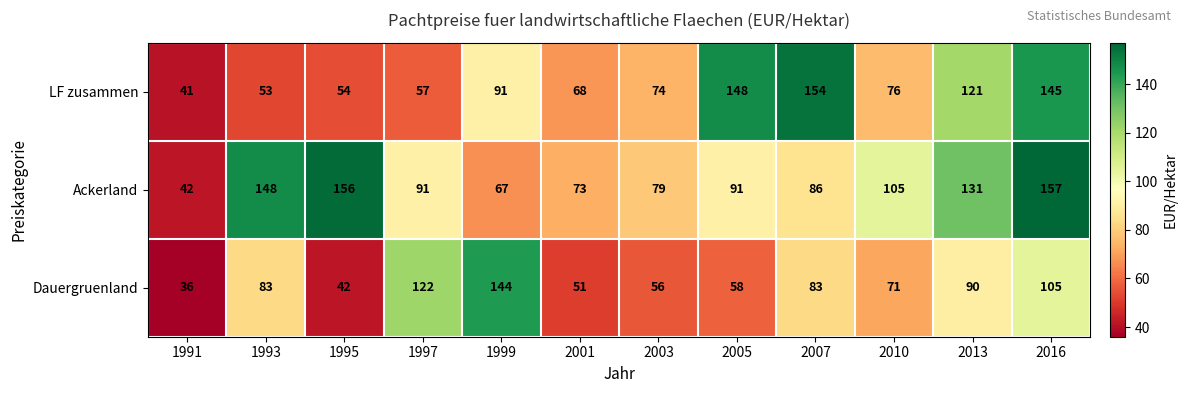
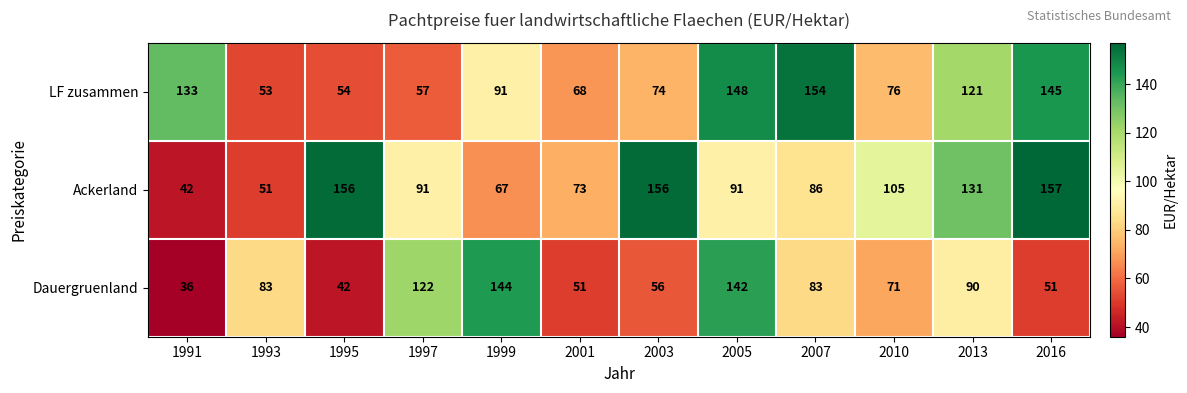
  {
    "LF zusammen": {
-     "1991": 41,
+     "1991": 133,
      "1993": 53,
      "1995": 54,
      "1997": 57,
      "1999": 91,
      "2001": 68,
      "2003": 74,
      "2005": 148,
      "2007": 154,
      "2010": 76,
      "2013": 121,
      "2016": 145
    },
    "Ackerland": {
      "1991": 42,
-     "1993": 148,
+     "1993": 51,
      "1995": 156,
      "1997": 91,
      "1999": 67,
      "2001": 73,
-     "2003": 79,
+     "2003": 156,
      "2005": 91,
      "2007": 86,
      "2010": 105,
      "2013": 131,
      "2016": 157
    },
    "Dauergruenland": {
      "1991": 36,
      "1993": 83,
      "1995": 42,
      "1997": 122,
      "1999": 144,
      "2001": 51,
      "2003": 56,
-     "2005": 58,
+     "2005": 142,
      "2007": 83,
      "2010": 71,
      "2013": 90,
-     "2016": 105
+     "2016": 51
    }
  }
